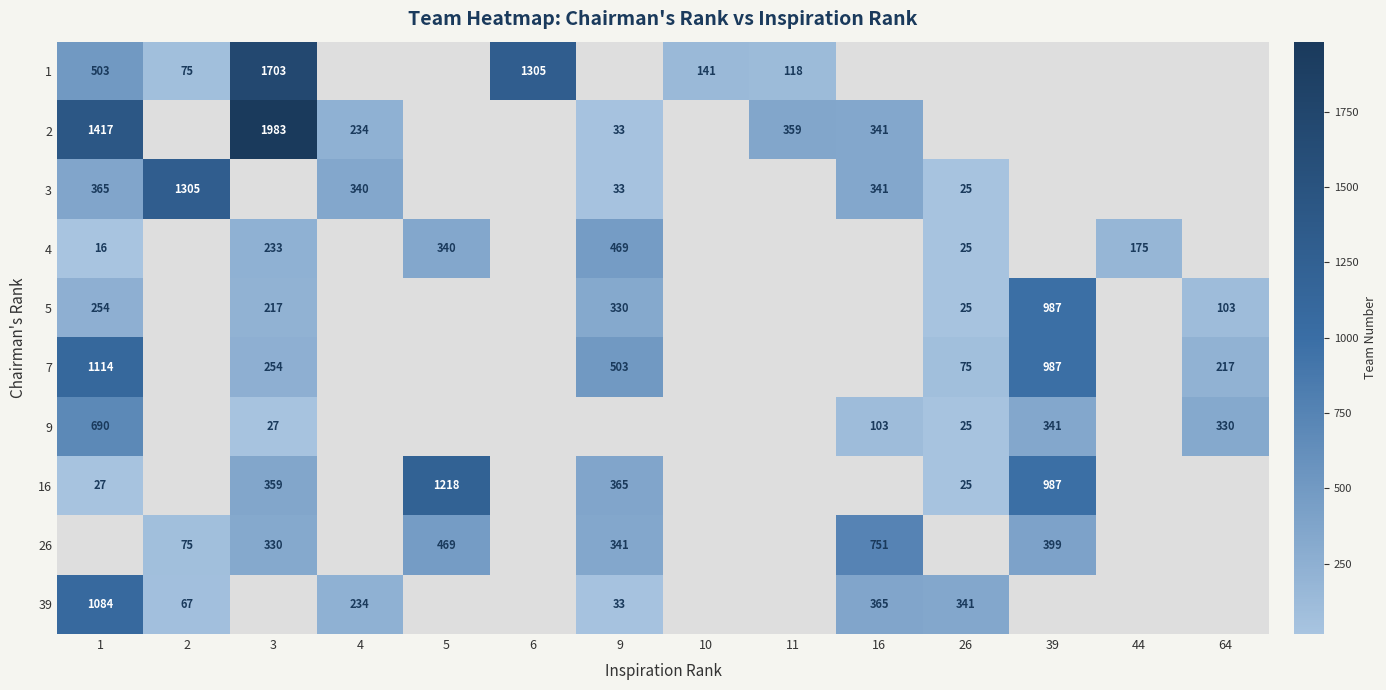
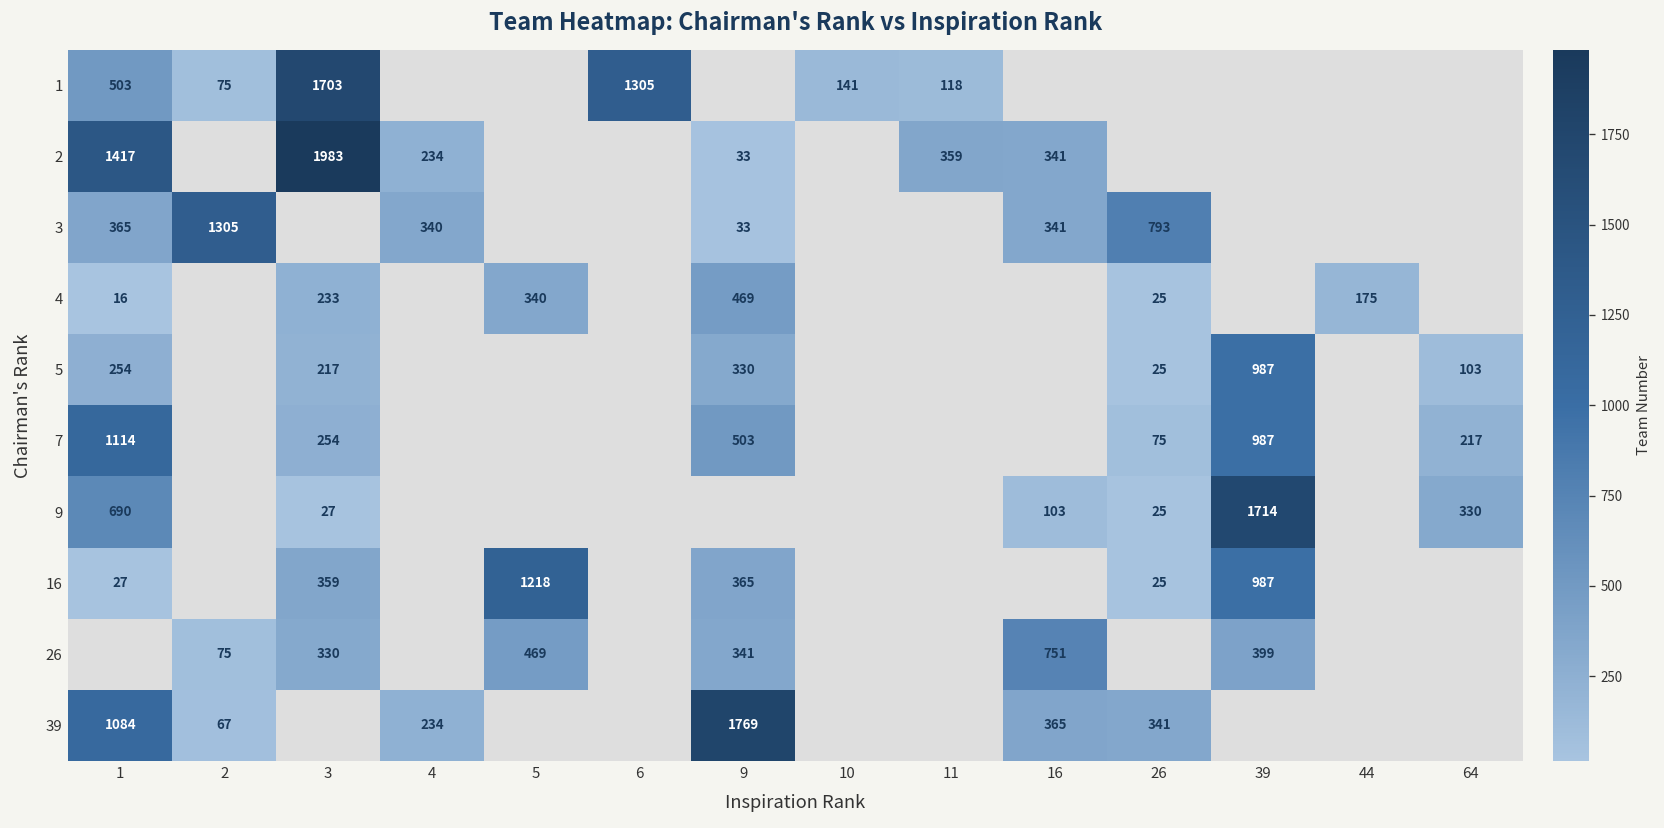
  {
    "1": {
      "1": 503,
      "2": 75,
      "3": 1703,
      "6": 1305,
      "10": 141,
      "11": 118
    },
    "2": {
      "1": 1417,
      "3": 1983,
      "4": 234,
      "9": 33,
      "11": 359,
      "16": 341
    },
    "3": {
      "1": 365,
      "2": 1305,
      "4": 340,
      "9": 33,
      "16": 341,
-     "26": 25
+     "26": 793
    },
    "4": {
      "1": 16,
      "3": 233,
      "5": 340,
      "9": 469,
      "26": 25,
      "44": 175
    },
    "5": {
      "1": 254,
      "3": 217,
      "9": 330,
      "26": 25,
      "39": 987,
      "64": 103
    },
    "7": {
      "1": 1114,
      "3": 254,
      "9": 503,
      "26": 75,
      "39": 987,
      "64": 217
    },
    "9": {
      "1": 690,
      "3": 27,
      "16": 103,
      "26": 25,
-     "39": 341,
+     "39": 1714,
      "64": 330
    },
    "16": {
      "1": 27,
      "3": 359,
      "5": 1218,
      "9": 365,
      "26": 25,
      "39": 987
    },
    "26": {
      "2": 75,
      "3": 330,
      "5": 469,
      "9": 341,
      "16": 751,
      "39": 399
    },
    "39": {
      "1": 1084,
      "2": 67,
      "4": 234,
-     "9": 33,
+     "9": 1769,
      "16": 365,
      "26": 341
    }
  }
